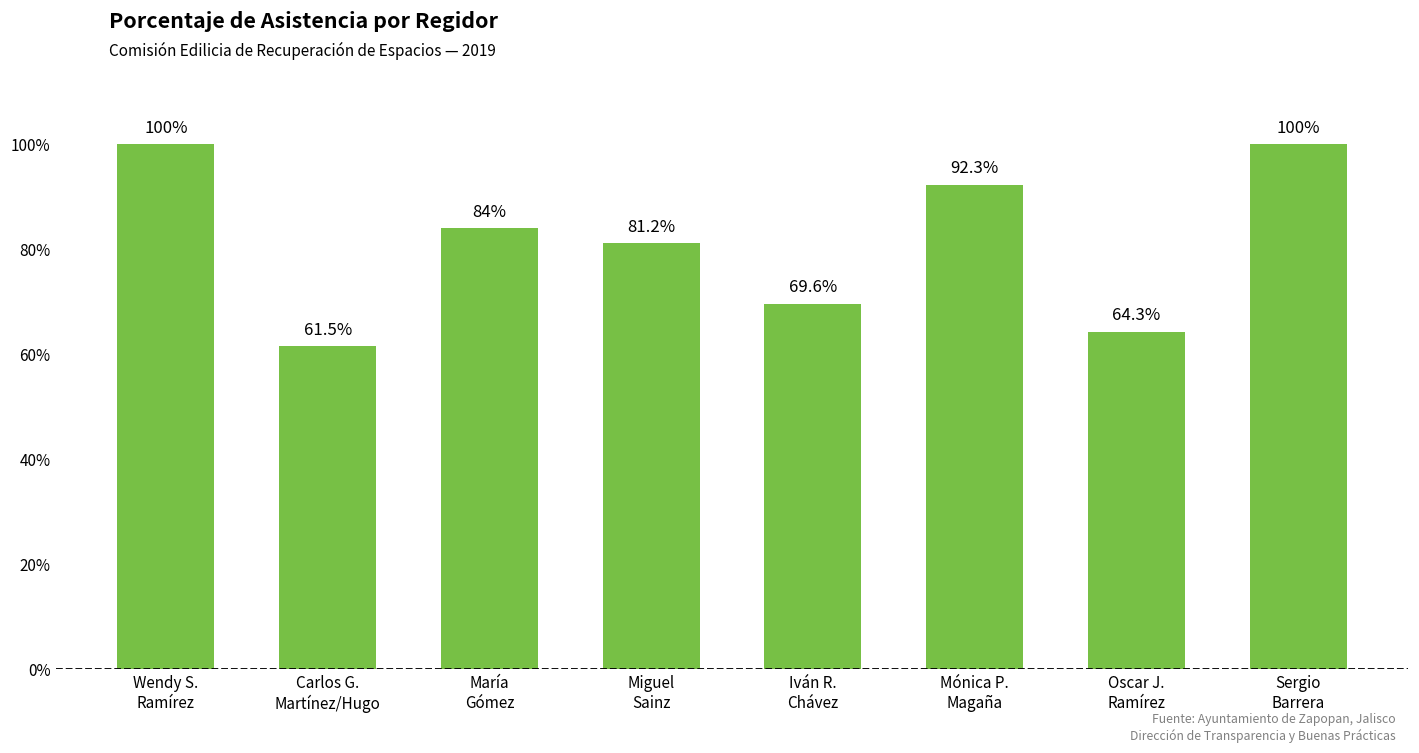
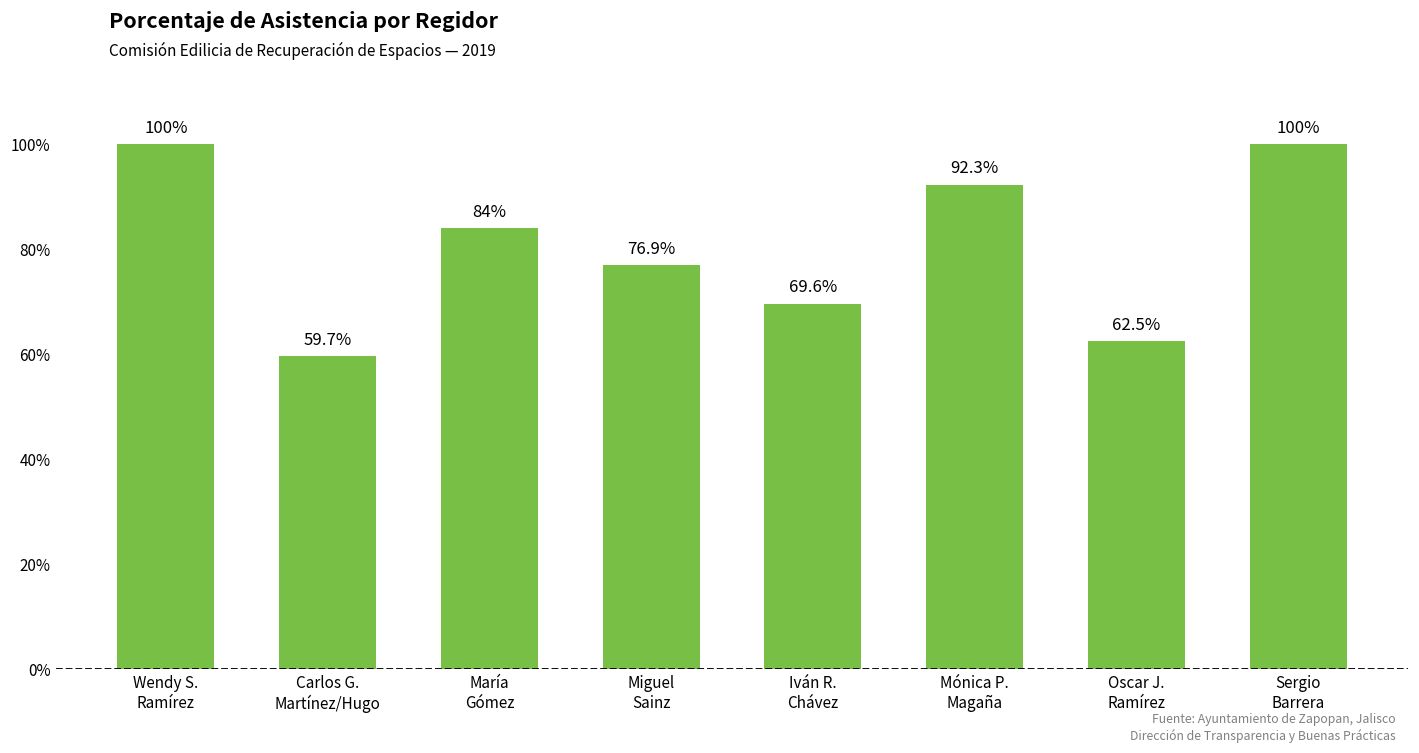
  {
    "Wendy S. Ramírez": "100%",
-   "Carlos G. Martínez/Hugo": "61.5%",
+   "Carlos G. Martínez/Hugo": "59.7%",
    "María Gómez": "84%",
-   "Miguel Sainz": "81.2%",
+   "Miguel Sainz": "76.9%",
    "Iván R. Chávez": "69.6%",
    "Mónica P. Magaña": "92.3%",
-   "Oscar J. Ramírez": "64.3%",
+   "Oscar J. Ramírez": "62.5%",
    "Sergio Barrera": "100%"
  }
